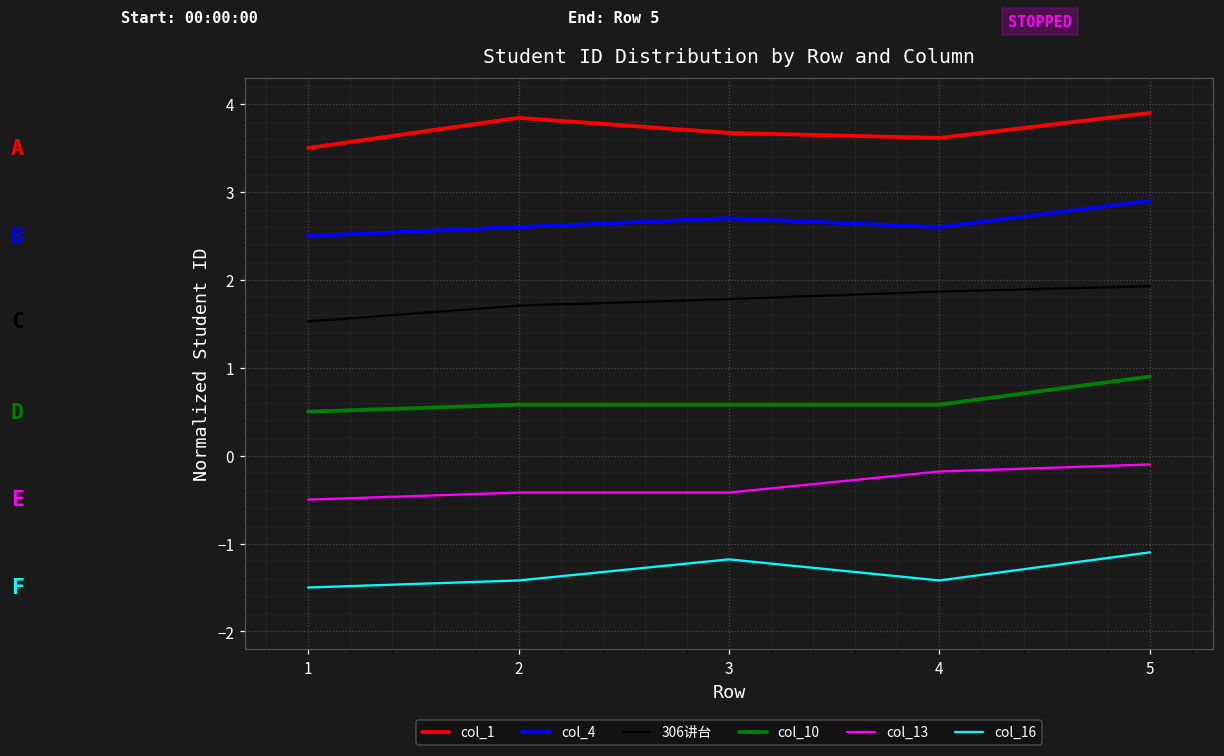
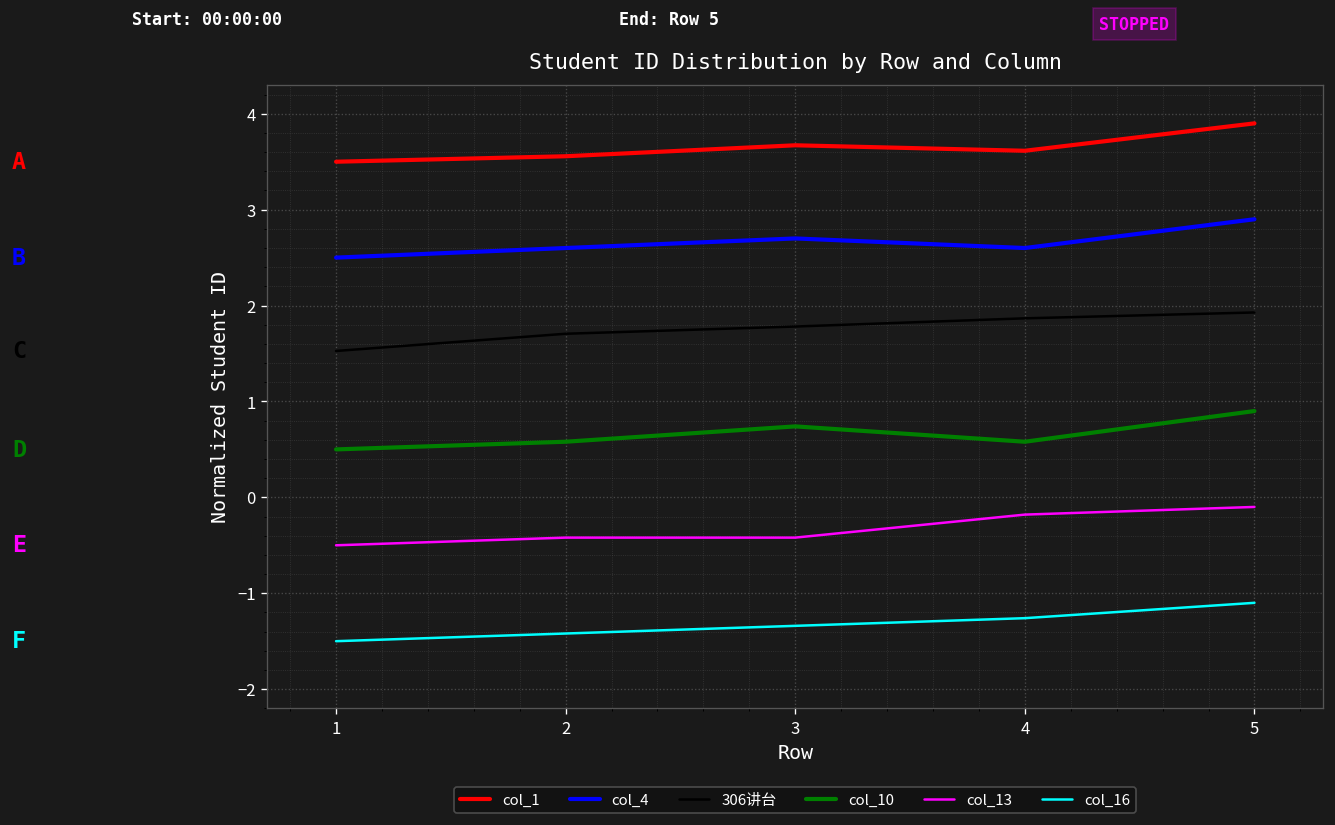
  {
    "col_1": {
      "1": 3.5,
-     "2": 3.8,
+     "2": 3.6,
      "3": 3.7,
      "4": 3.6,
      "5": 3.9
    },
    "col_4": {
      "1": 2.5,
      "2": 2.6,
      "3": 2.7,
      "4": 2.6,
      "5": 2.9
    },
    "306讲台": {
      "1": 1.5,
      "2": 1.7,
      "3": 1.8,
      "4": 1.9,
      "5": 1.9
    },
    "col_10": {
      "1": 0.5,
      "2": 0.6,
-     "3": 0.6,
+     "3": 0.7,
      "4": 0.6,
      "5": 0.9
    },
    "col_13": {
      "1": -0.5,
      "2": -0.4,
      "3": -0.4,
      "4": -0.2,
      "5": -0.1
    },
    "col_16": {
      "1": -1.5,
      "2": -1.4,
-     "3": -1.2,
-     "4": -1.4,
+     "3": -1.3,
+     "4": -1.3,
      "5": -1.1
    }
  }
